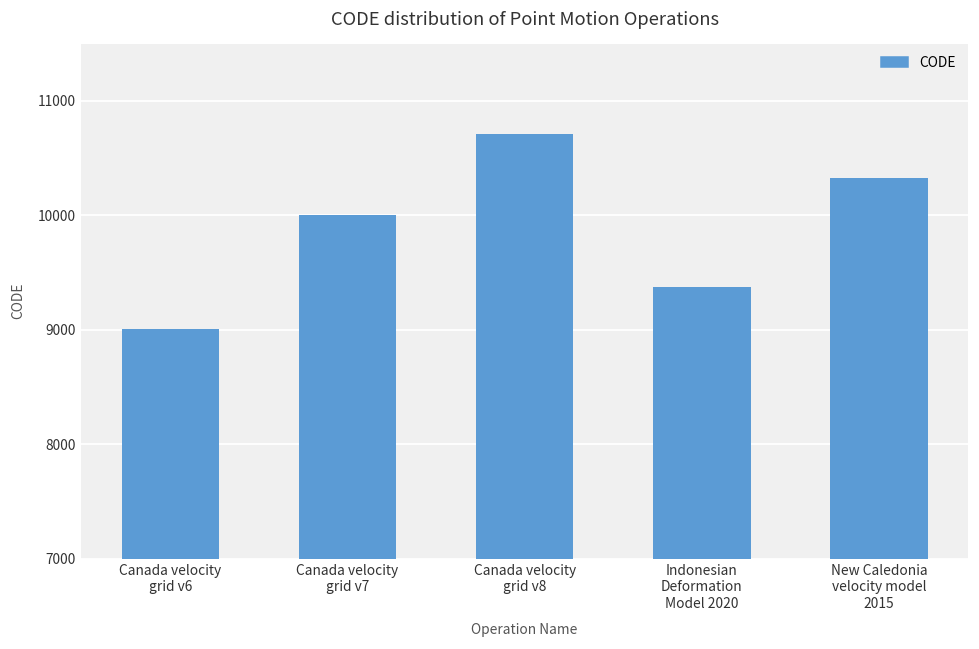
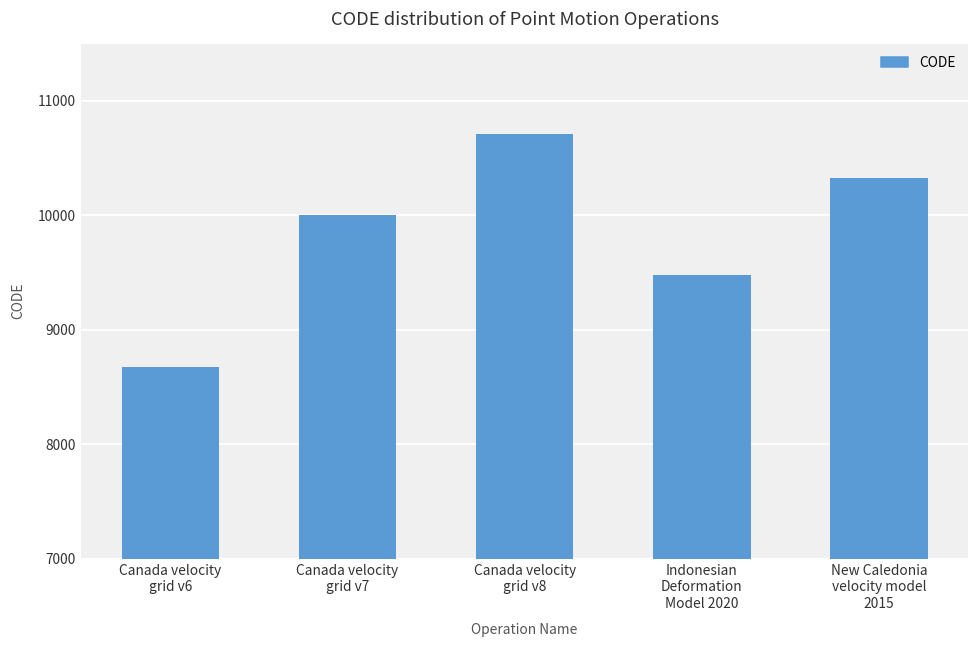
  {
-   "Canada velocity grid v6": 9010,
+   "Canada velocity grid v6": 8680,
    "Canada velocity grid v7": 10000,
    "Canada velocity grid v8": 10710,
-   "Indonesian Deformation Model 2020": 9380,
+   "Indonesian Deformation Model 2020": 9480,
    "New Caledonia velocity model 2015": 10320
  }
